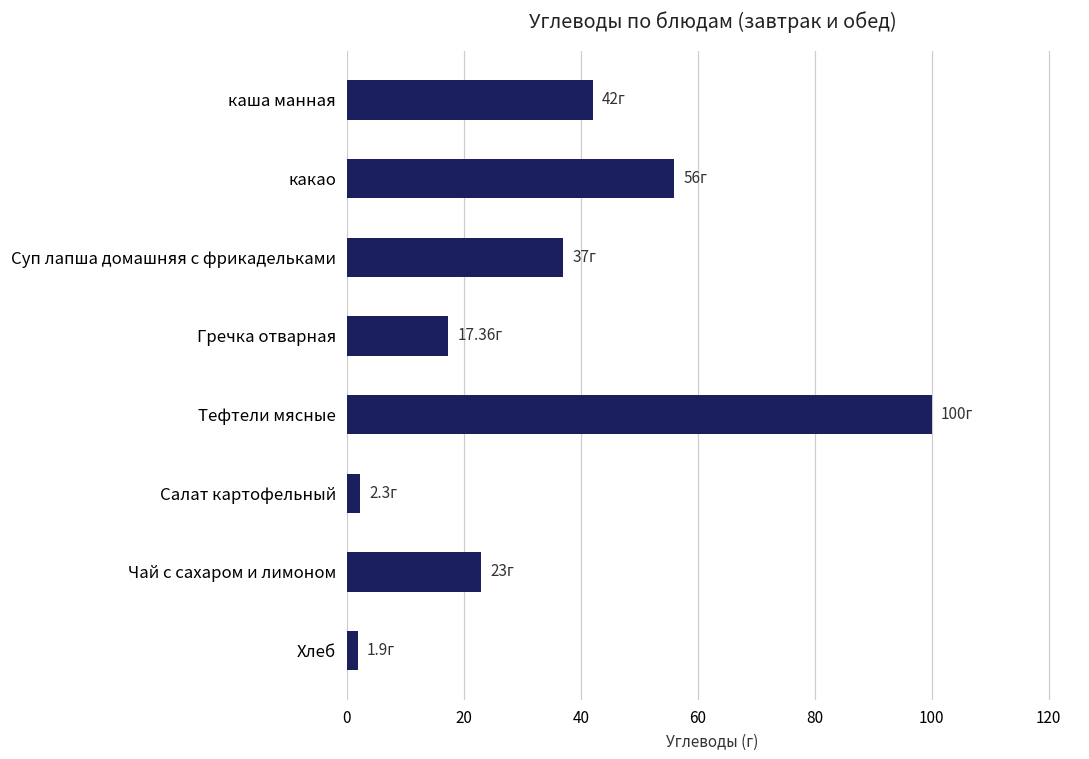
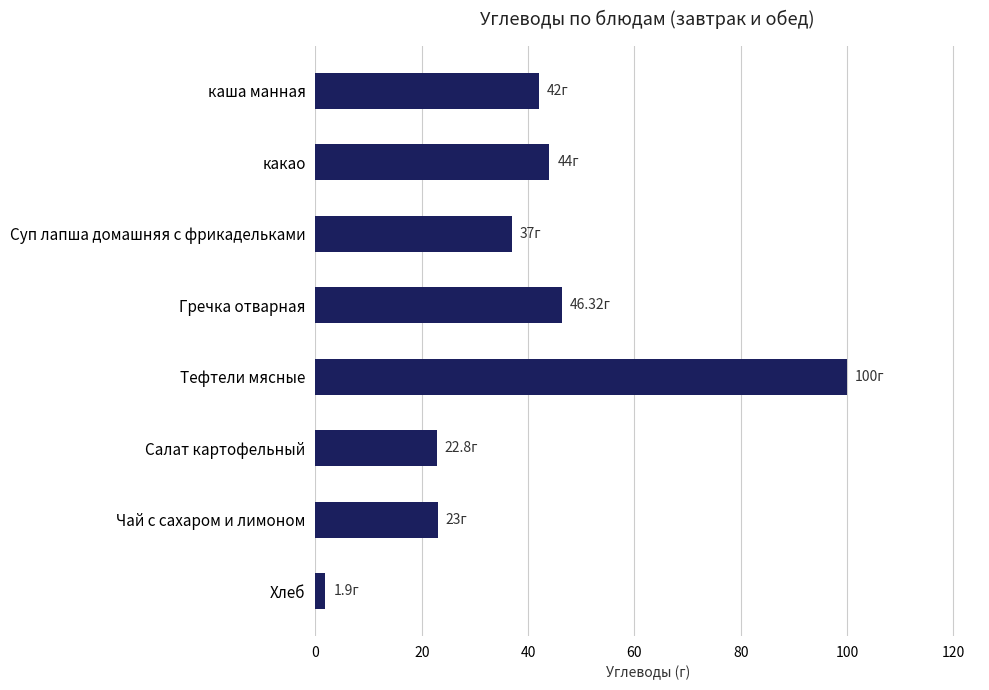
  {
    "каша манная": "42г",
-   "какао": "56г",
+   "какао": "44г",
    "Суп лапша домашняя с фрикадельками": "37г",
-   "Гречка отварная": "17.36г",
+   "Гречка отварная": "46.32г",
    "Тефтели мясные": "100г",
-   "Салат картофельный": "2.3г",
+   "Салат картофельный": "22.8г",
    "Чай с сахаром и лимоном": "23г",
    "Хлеб": "1.9г"
  }
